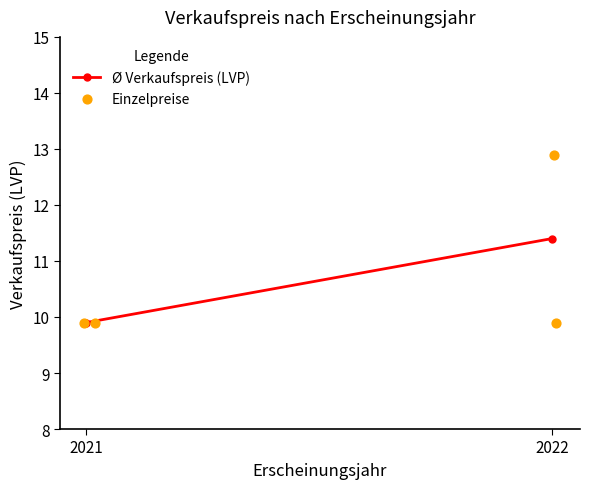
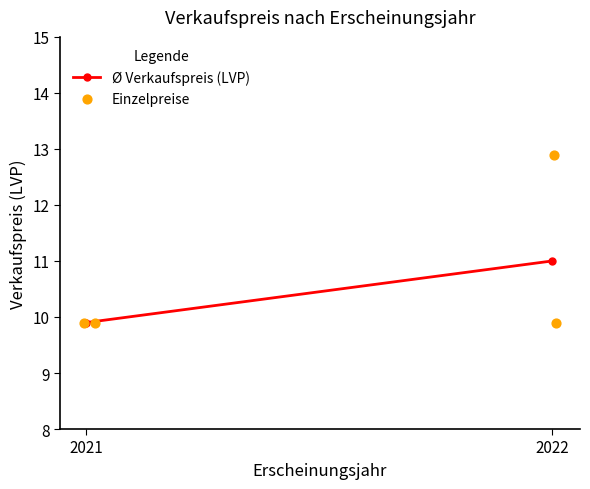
  {
    "Ø Verkaufspreis (LVP)": {
-     "2022": 11.4
+     "2022": 11.0
    }
  }
